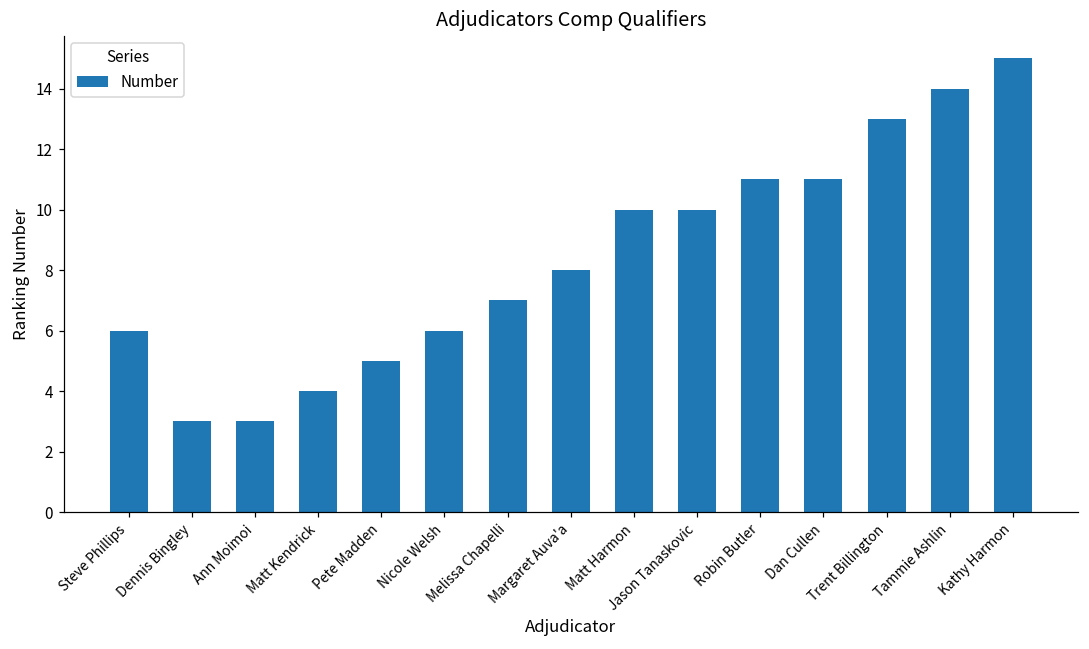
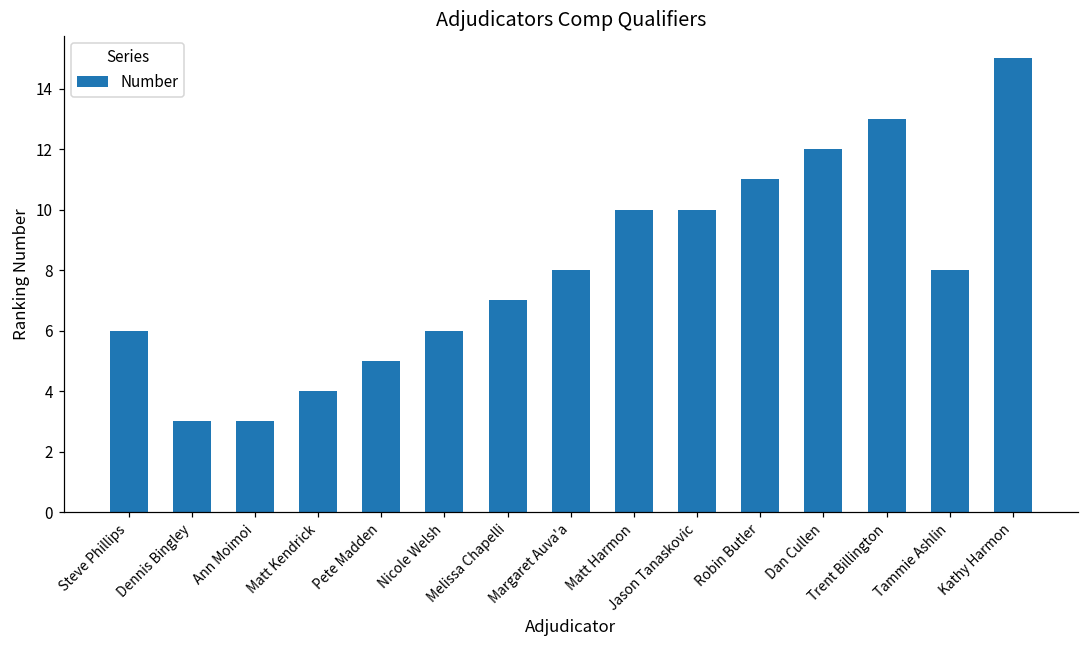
  {
    "Steve Phillips": 6,
    "Dennis Bingley": 3,
    "Ann Moimoi": 3,
    "Matt Kendrick": 4,
    "Pete Madden": 5,
    "Nicole Welsh": 6,
    "Melissa Chapelli": 7,
    "Margaret Auva'a": 8,
    "Matt Harmon": 10,
    "Jason Tanaskovic": 10,
    "Robin Butler": 11,
-   "Dan Cullen": 11,
+   "Dan Cullen": 12,
    "Trent Billington": 13,
-   "Tammie Ashlin": 14,
+   "Tammie Ashlin": 8,
    "Kathy Harmon": 15
  }
